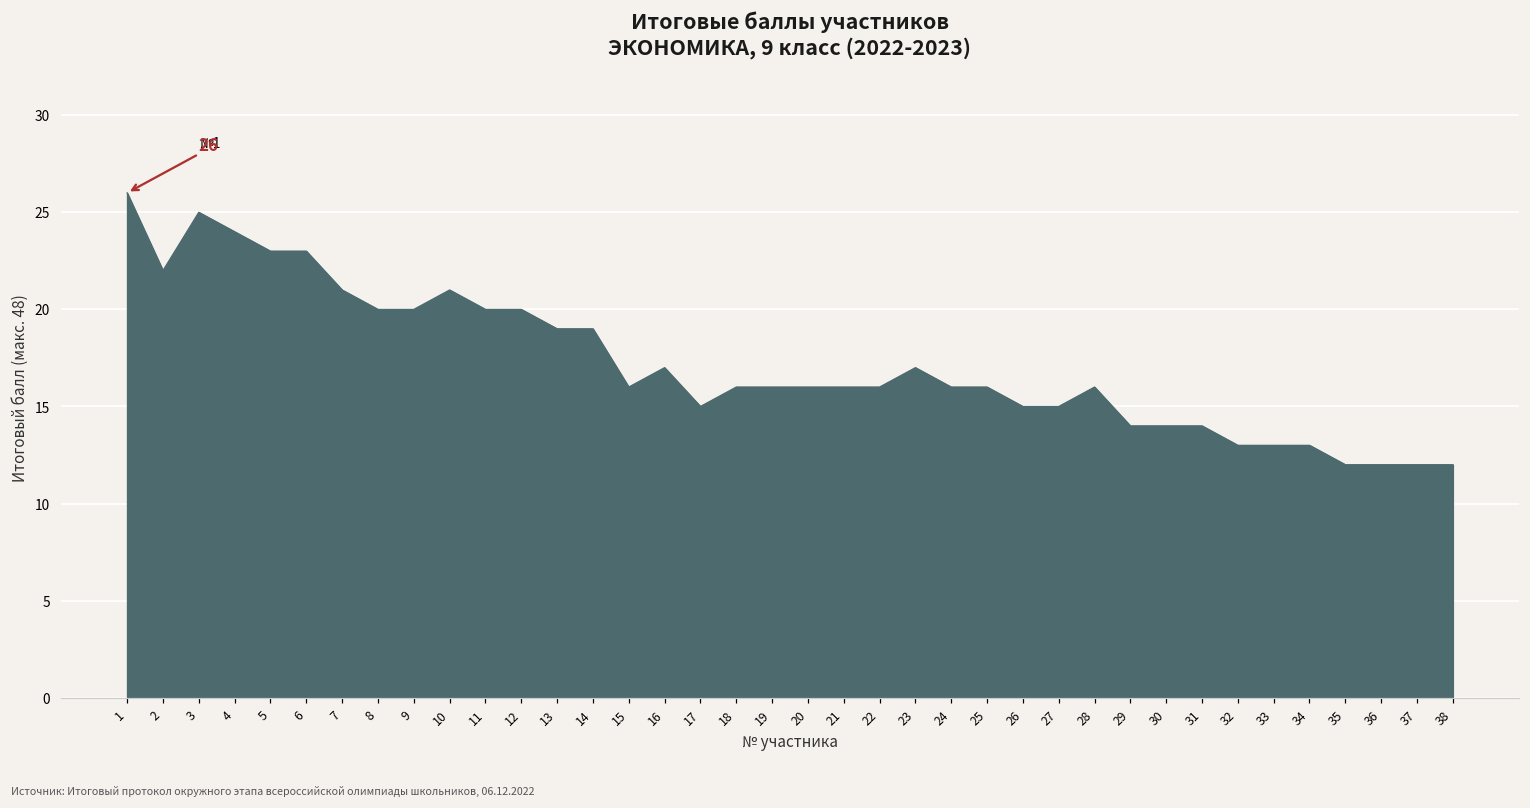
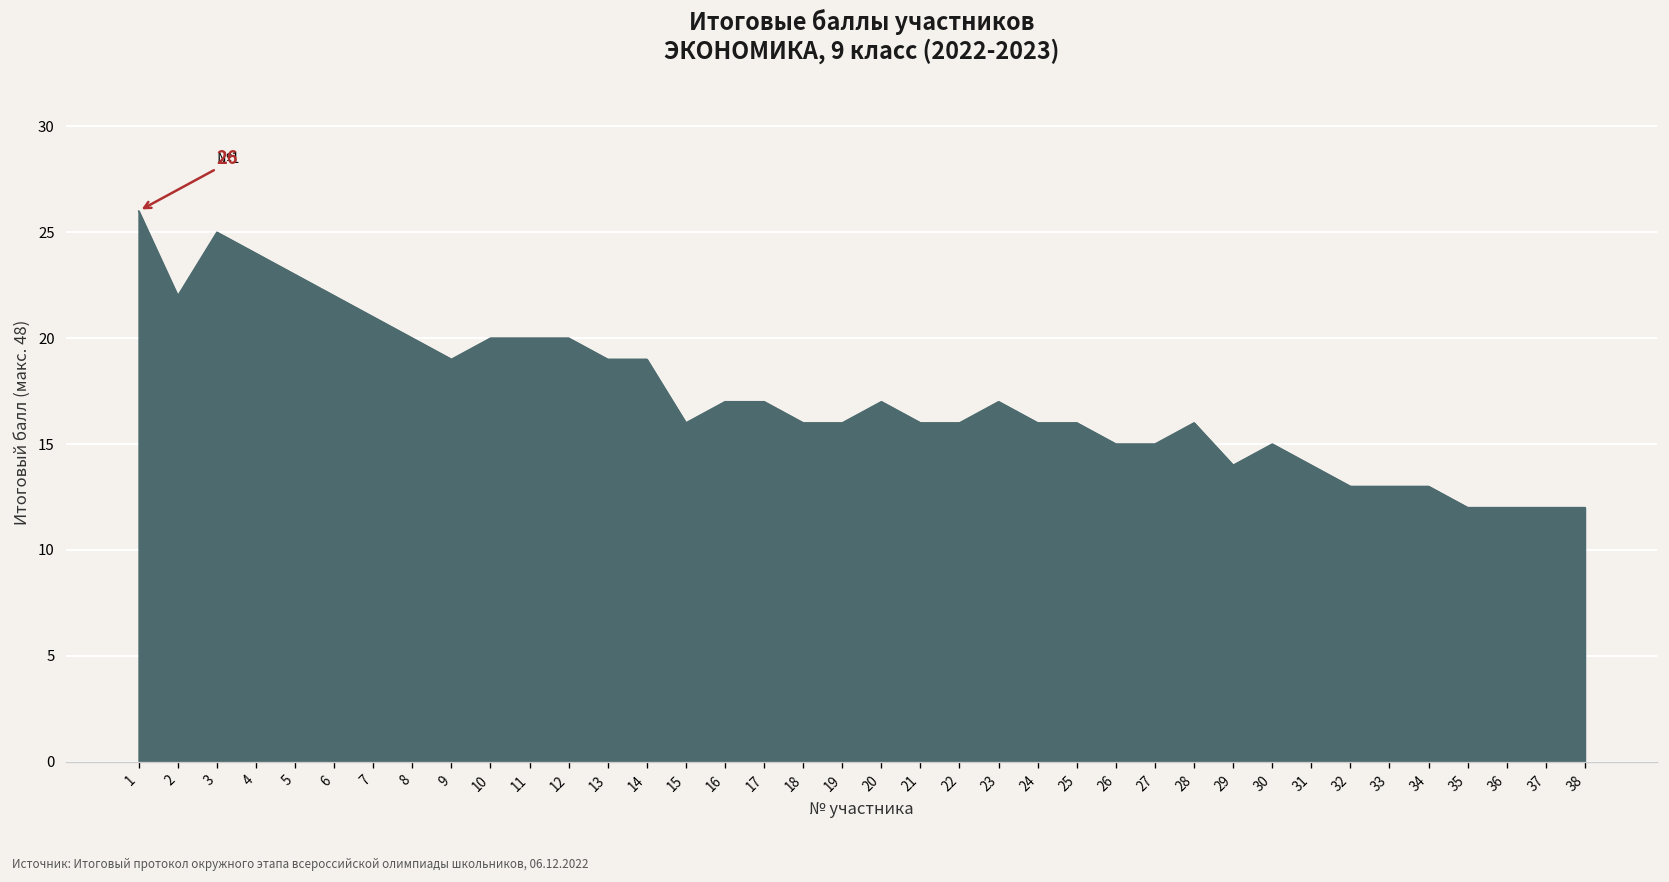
  {
    "1": 26,
    "2": 22,
    "3": 25,
    "4": 24,
    "5": 23,
-   "6": 23,
+   "6": 22,
    "7": 21,
    "8": 20,
-   "9": 20,
-   "10": 21,
+   "9": 19,
+   "10": 20,
    "11": 20,
    "12": 20,
    "13": 19,
    "14": 19,
    "15": 16,
    "16": 17,
-   "17": 15,
+   "17": 17,
    "18": 16,
    "19": 16,
-   "20": 16,
+   "20": 17,
    "21": 16,
    "22": 16,
    "23": 17,
    "24": 16,
    "25": 16,
    "26": 15,
    "27": 15,
    "28": 16,
    "29": 14,
-   "30": 14,
+   "30": 15,
    "31": 14,
    "32": 13,
    "33": 13,
    "34": 13,
    "35": 12,
    "36": 12,
    "37": 12,
    "38": 12
  }
